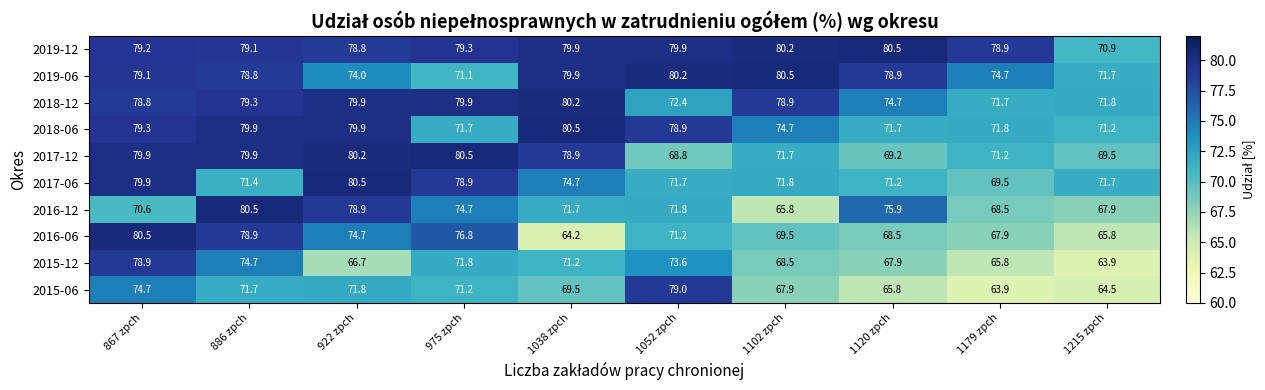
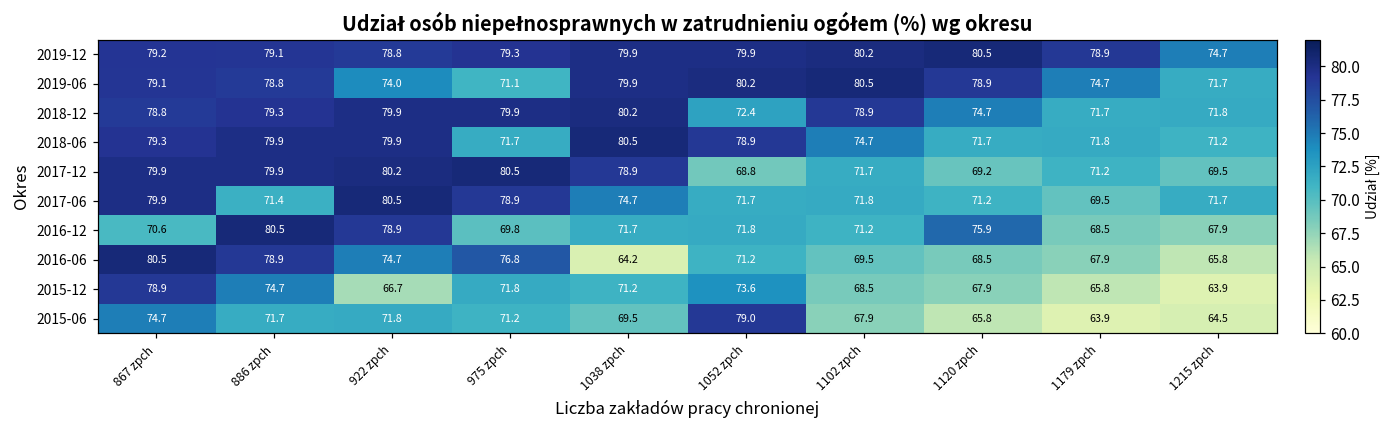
  {
    "2019-12": {
      "867 zpch": 79.2,
      "886 zpch": 79.1,
      "922 zpch": 78.8,
      "975 zpch": 79.3,
      "1038 zpch": 79.9,
      "1052 zpch": 79.9,
      "1102 zpch": 80.2,
      "1120 zpch": 80.5,
      "1179 zpch": 78.9,
-     "1215 zpch": 70.9
+     "1215 zpch": 74.7
    },
    "2019-06": {
      "867 zpch": 79.1,
      "886 zpch": 78.8,
      "922 zpch": 74.0,
      "975 zpch": 71.1,
      "1038 zpch": 79.9,
      "1052 zpch": 80.2,
      "1102 zpch": 80.5,
      "1120 zpch": 78.9,
      "1179 zpch": 74.7,
      "1215 zpch": 71.7
    },
    "2018-12": {
      "867 zpch": 78.8,
      "886 zpch": 79.3,
      "922 zpch": 79.9,
      "975 zpch": 79.9,
      "1038 zpch": 80.2,
      "1052 zpch": 72.4,
      "1102 zpch": 78.9,
      "1120 zpch": 74.7,
      "1179 zpch": 71.7,
      "1215 zpch": 71.8
    },
    "2018-06": {
      "867 zpch": 79.3,
      "886 zpch": 79.9,
      "922 zpch": 79.9,
      "975 zpch": 71.7,
      "1038 zpch": 80.5,
      "1052 zpch": 78.9,
      "1102 zpch": 74.7,
      "1120 zpch": 71.7,
      "1179 zpch": 71.8,
      "1215 zpch": 71.2
    },
    "2017-12": {
      "867 zpch": 79.9,
      "886 zpch": 79.9,
      "922 zpch": 80.2,
      "975 zpch": 80.5,
      "1038 zpch": 78.9,
      "1052 zpch": 68.8,
      "1102 zpch": 71.7,
      "1120 zpch": 69.2,
      "1179 zpch": 71.2,
      "1215 zpch": 69.5
    },
    "2017-06": {
      "867 zpch": 79.9,
      "886 zpch": 71.4,
      "922 zpch": 80.5,
      "975 zpch": 78.9,
      "1038 zpch": 74.7,
      "1052 zpch": 71.7,
      "1102 zpch": 71.8,
      "1120 zpch": 71.2,
      "1179 zpch": 69.5,
      "1215 zpch": 71.7
    },
    "2016-12": {
      "867 zpch": 70.6,
      "886 zpch": 80.5,
      "922 zpch": 78.9,
-     "975 zpch": 74.7,
+     "975 zpch": 69.8,
      "1038 zpch": 71.7,
      "1052 zpch": 71.8,
-     "1102 zpch": 65.8,
+     "1102 zpch": 71.2,
      "1120 zpch": 75.9,
      "1179 zpch": 68.5,
      "1215 zpch": 67.9
    },
    "2016-06": {
      "867 zpch": 80.5,
      "886 zpch": 78.9,
      "922 zpch": 74.7,
      "975 zpch": 76.8,
      "1038 zpch": 64.2,
      "1052 zpch": 71.2,
      "1102 zpch": 69.5,
      "1120 zpch": 68.5,
      "1179 zpch": 67.9,
      "1215 zpch": 65.8
    },
    "2015-12": {
      "867 zpch": 78.9,
      "886 zpch": 74.7,
      "922 zpch": 66.7,
      "975 zpch": 71.8,
      "1038 zpch": 71.2,
      "1052 zpch": 73.6,
      "1102 zpch": 68.5,
      "1120 zpch": 67.9,
      "1179 zpch": 65.8,
      "1215 zpch": 63.9
    },
    "2015-06": {
      "867 zpch": 74.7,
      "886 zpch": 71.7,
      "922 zpch": 71.8,
      "975 zpch": 71.2,
      "1038 zpch": 69.5,
      "1052 zpch": 79.0,
      "1102 zpch": 67.9,
      "1120 zpch": 65.8,
      "1179 zpch": 63.9,
      "1215 zpch": 64.5
    }
  }
